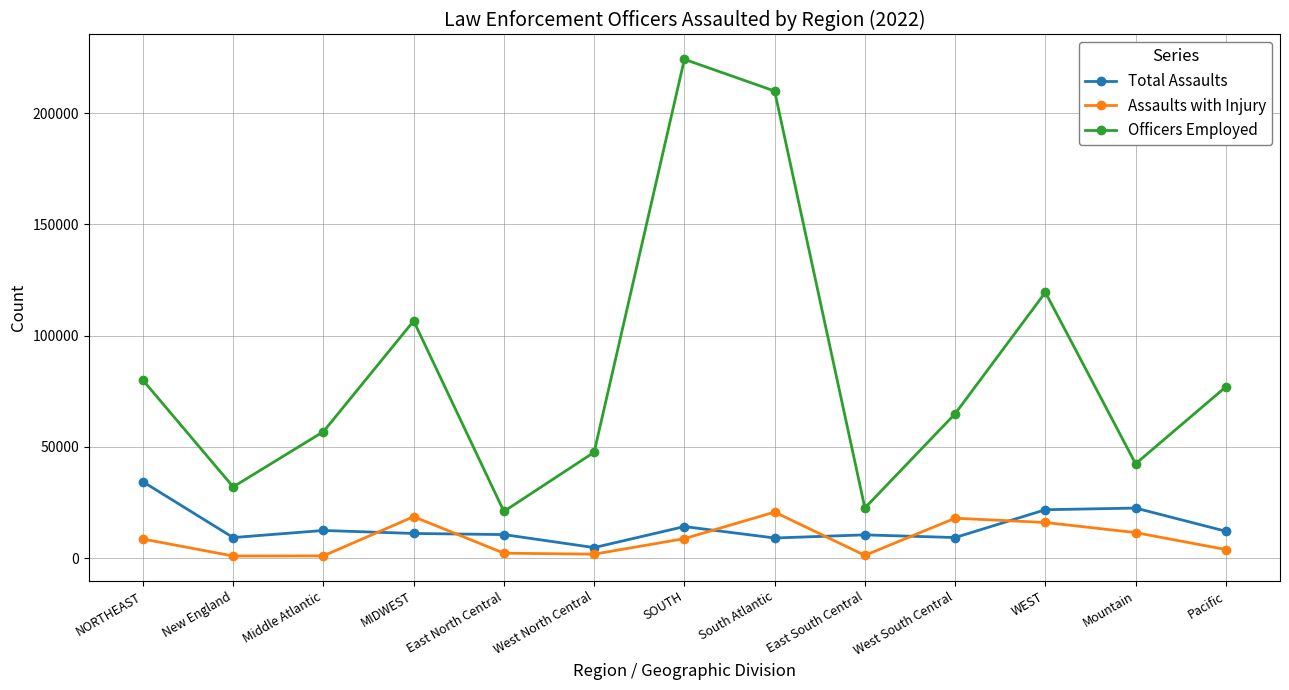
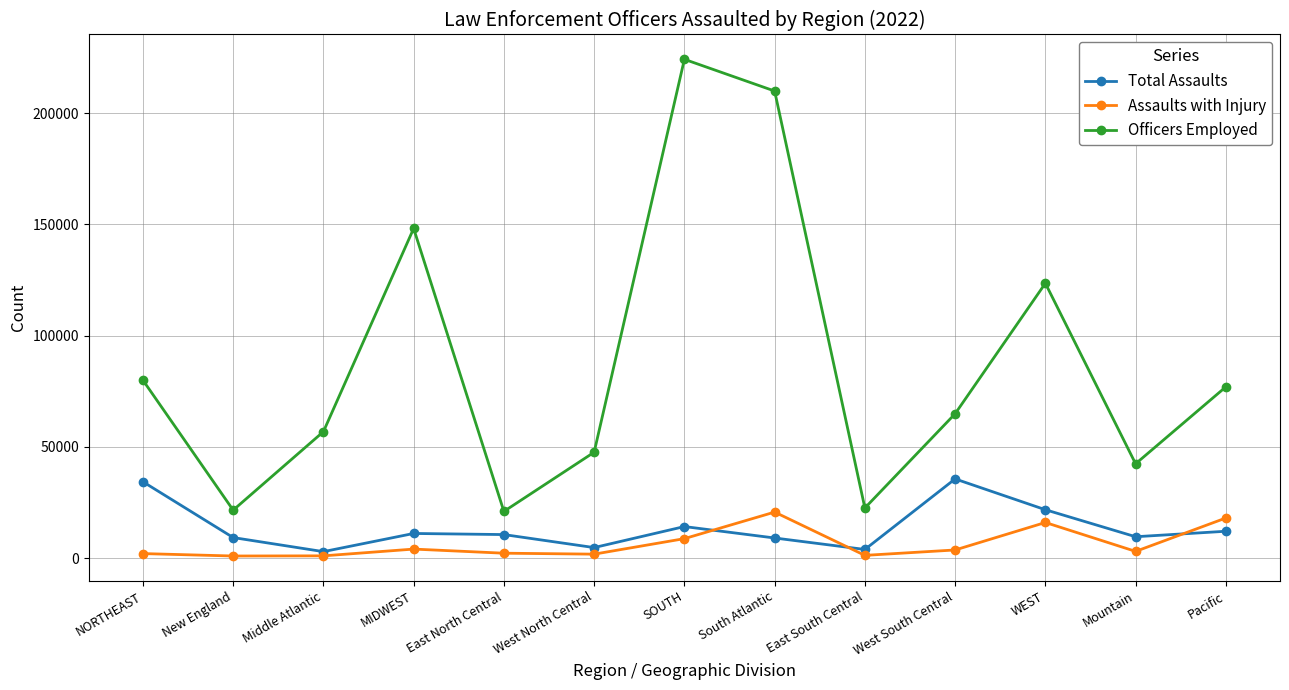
  {
    "Total Assaults": {
      "NORTHEAST": 34000,
      "New England": 9000,
-     "Middle Atlantic": 12000,
+     "Middle Atlantic": 3000,
      "MIDWEST": 11000,
      "East North Central": 11000,
      "West North Central": 5000,
      "SOUTH": 14000,
      "South Atlantic": 9000,
-     "East South Central": 11000,
-     "West South Central": 9000,
+     "East South Central": 4000,
+     "West South Central": 36000,
      "WEST": 22000,
-     "Mountain": 23000,
+     "Mountain": 10000,
      "Pacific": 12000
    },
    "Assaults with Injury": {
-     "NORTHEAST": 9000,
+     "NORTHEAST": 2000,
      "New England": 1000,
      "Middle Atlantic": 1000,
-     "MIDWEST": 19000,
+     "MIDWEST": 4000,
      "East North Central": 2000,
      "West North Central": 2000,
      "SOUTH": 9000,
      "South Atlantic": 21000,
      "East South Central": 1000,
-     "West South Central": 18000,
+     "West South Central": 4000,
      "WEST": 16000,
-     "Mountain": 12000,
-     "Pacific": 4000
+     "Mountain": 3000,
+     "Pacific": 18000
    },
    "Officers Employed": {
      "NORTHEAST": 80000,
-     "New England": 32000,
+     "New England": 22000,
      "Middle Atlantic": 57000,
-     "MIDWEST": 107000,
+     "MIDWEST": 148000,
      "East North Central": 21000,
      "West North Central": 48000,
      "SOUTH": 224000,
      "South Atlantic": 210000,
      "East South Central": 23000,
      "West South Central": 65000,
-     "WEST": 119000,
+     "WEST": 124000,
      "Mountain": 42000,
      "Pacific": 77000
    }
  }
